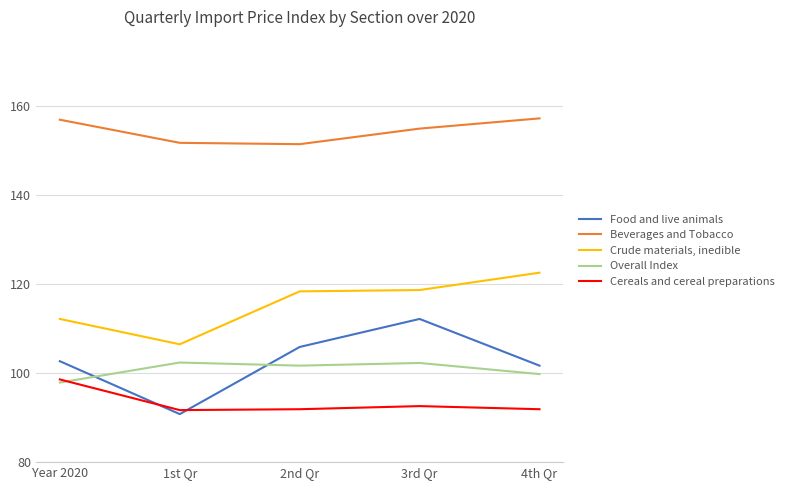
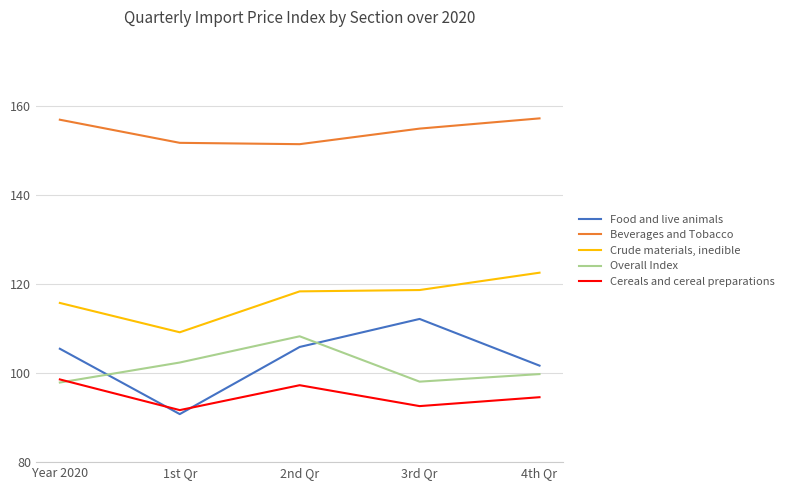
  {
    "Food and live animals": {
-     "Year 2020": 103,
+     "Year 2020": 106,
      "1st Qr": 91,
      "2nd Qr": 106,
      "3rd Qr": 112,
      "4th Qr": 102
    },
    "Beverages and Tobacco": {
      "Year 2020": 157,
      "1st Qr": 152,
      "2nd Qr": 152,
      "3rd Qr": 155,
      "4th Qr": 157
    },
    "Crude materials, inedible": {
-     "Year 2020": 112,
-     "1st Qr": 107,
+     "Year 2020": 116,
+     "1st Qr": 109,
      "2nd Qr": 118,
      "3rd Qr": 119,
      "4th Qr": 123
    },
    "Overall Index": {
      "Year 2020": 98,
      "1st Qr": 102,
-     "2nd Qr": 102,
-     "3rd Qr": 102,
+     "2nd Qr": 108,
+     "3rd Qr": 98,
      "4th Qr": 100
    },
    "Cereals and cereal preparations": {
      "Year 2020": 99,
      "1st Qr": 92,
-     "2nd Qr": 92,
+     "2nd Qr": 97,
      "3rd Qr": 93,
-     "4th Qr": 92
+     "4th Qr": 95
    }
  }
